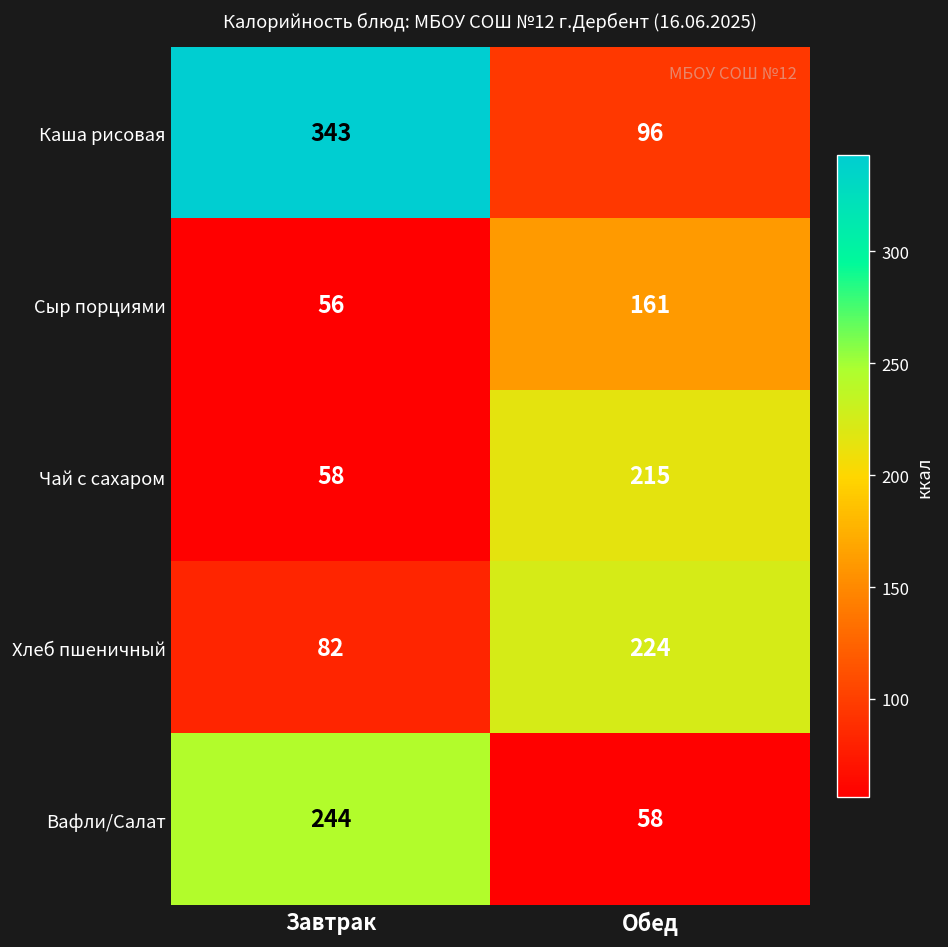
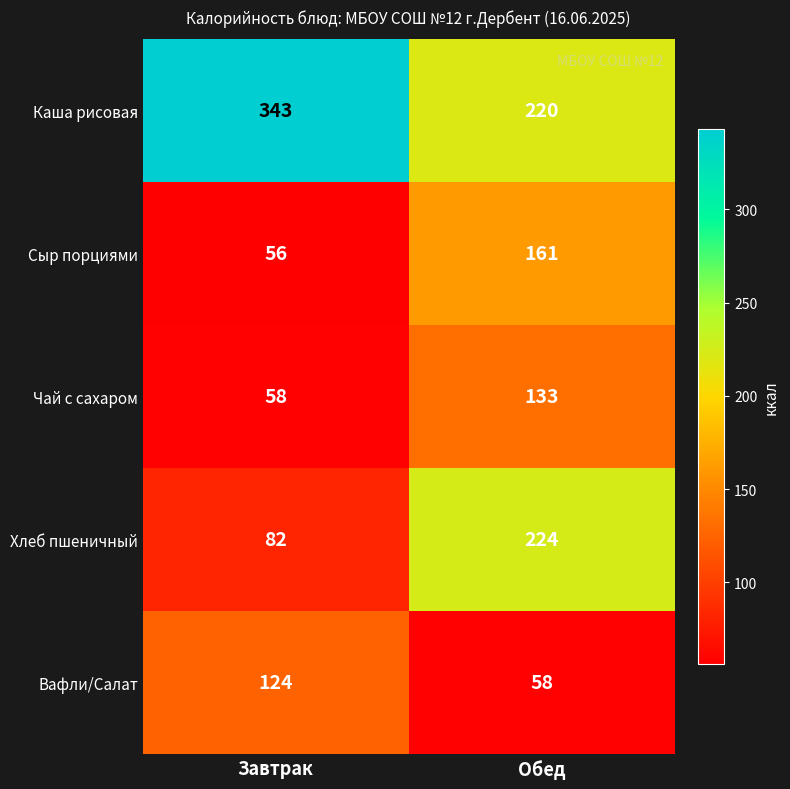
  {
    "Каша рисовая": {
      "Завтрак": 343,
-     "Обед": 96
+     "Обед": 220
    },
    "Сыр порциями": {
      "Завтрак": 56,
      "Обед": 161
    },
    "Чай с сахаром": {
      "Завтрак": 58,
-     "Обед": 215
+     "Обед": 133
    },
    "Хлеб пшеничный": {
      "Завтрак": 82,
      "Обед": 224
    },
    "Вафли/Салат": {
-     "Завтрак": 244,
+     "Завтрак": 124,
      "Обед": 58
    }
  }
